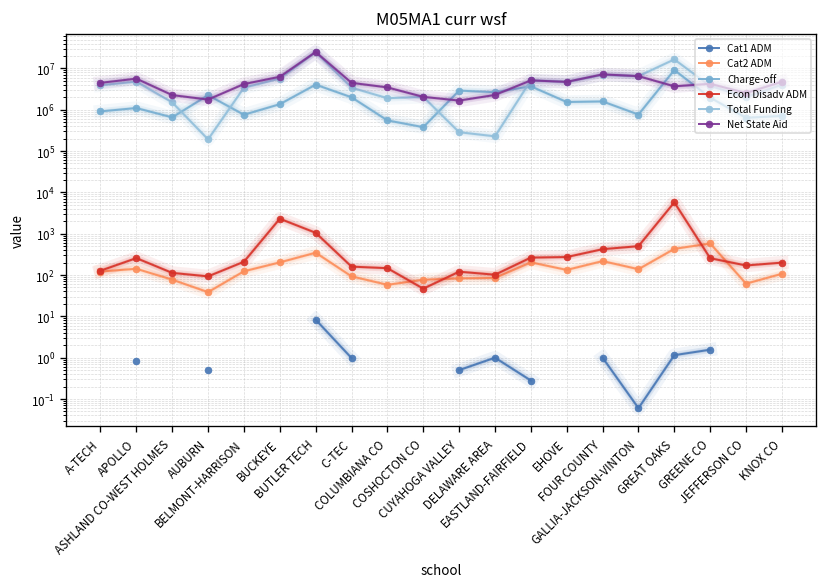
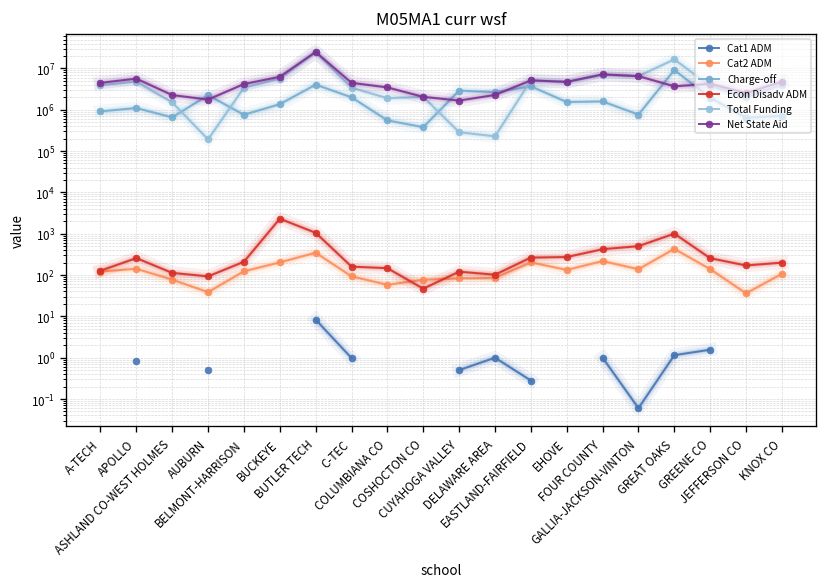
  {
    "Cat1 ADM": {
      "APOLLO": 0.8,
      "AUBURN": 0.5,
      "BUTLER TECH": 8,
      "C-TEC": 1,
      "CUYAHOGA VALLEY": 0.5,
      "DELAWARE AREA": 1,
      "EASTLAND-FAIRFIELD": 0.3,
      "FOUR COUNTY": 1,
      "GALLIA-JACKSON-VINTON": 0.06,
      "GREAT OAKS": 1,
      "GREENE CO": 2
    },
    "Cat2 ADM": {
      "APOLLO": 140,
      "ASHLAND CO-WEST HOLMES": 80,
      "AUBURN": 40,
      "BELMONT-HARRISON": 120,
      "BUCKEYE": 200,
      "BUTLER TECH": 300,
      "C-TEC": 90,
      "COLUMBIANA CO": 60,
      "COSHOCTON CO": 80,
      "CUYAHOGA VALLEY": 80,
      "DELAWARE AREA": 90,
      "EASTLAND-FAIRFIELD": 200,
      "EHOVE": 130,
      "FOUR COUNTY": 200,
      "GALLIA-JACKSON-VINTON": 140,
      "GREAT OAKS": 400,
-     "GREENE CO": 600,
-     "JEFFERSON CO": 60,
+     "GREENE CO": 140,
+     "JEFFERSON CO": 40,
      "KNOX CO": 110
    },
    "Econ Disadv ADM": {
      "APOLLO": 300,
      "ASHLAND CO-WEST HOLMES": 110,
      "AUBURN": 90,
      "BELMONT-HARRISON": 200,
      "BUCKEYE": 2000,
      "BUTLER TECH": 1100,
      "C-TEC": 200,
      "COLUMBIANA CO": 150,
      "COSHOCTON CO": 50,
      "CUYAHOGA VALLEY": 120,
      "DELAWARE AREA": 100,
      "EASTLAND-FAIRFIELD": 300,
      "EHOVE": 300,
      "FOUR COUNTY": 400,
      "GALLIA-JACKSON-VINTON": 500,
-     "GREAT OAKS": 6000,
+     "GREAT OAKS": 1000,
      "GREENE CO": 300,
      "JEFFERSON CO": 200,
      "KNOX CO": 200
    },
    "Net State Aid": {
      "ASHLAND CO-WEST HOLMES": 2000000,
      "AUBURN": 2000000,
      "BELMONT-HARRISON": 4000000,
      "C-TEC": 4000000,
      "COLUMBIANA CO": 3000000,
      "CUYAHOGA VALLEY": 2000000,
      "GREAT OAKS": 4000000
    }
  }
